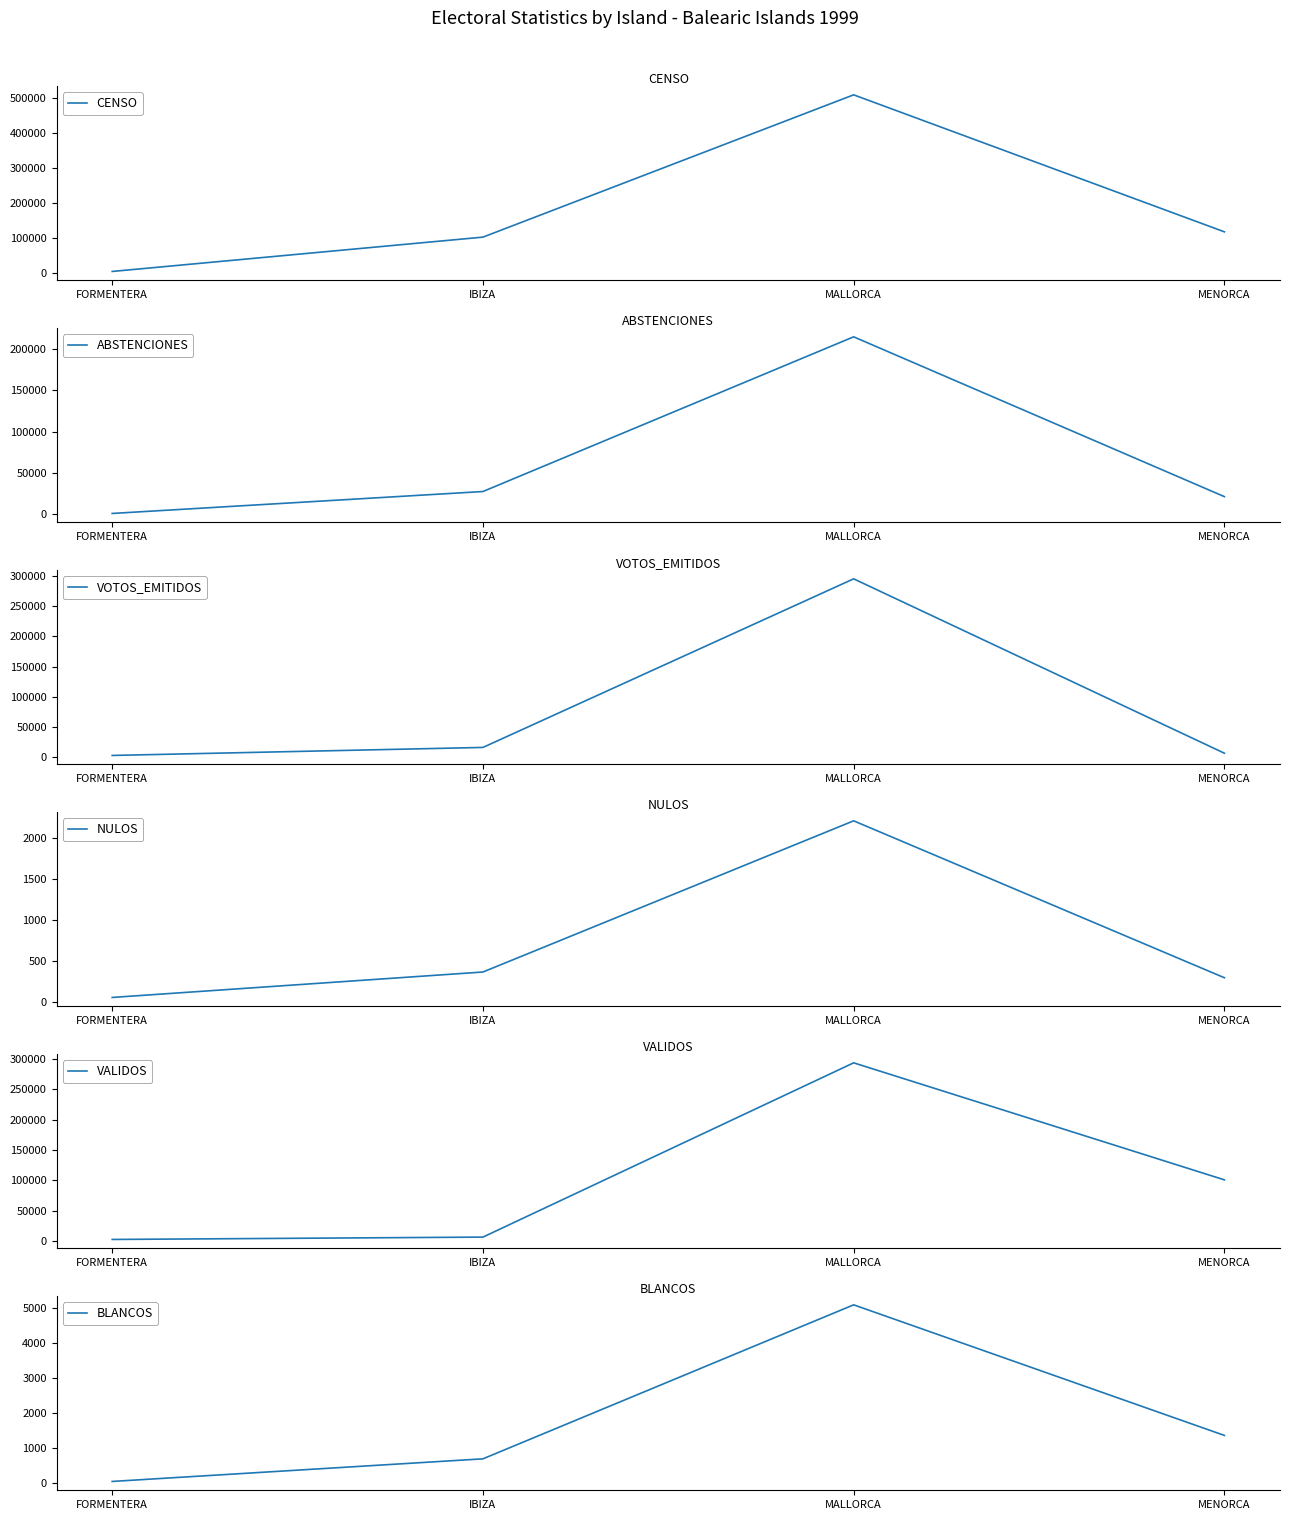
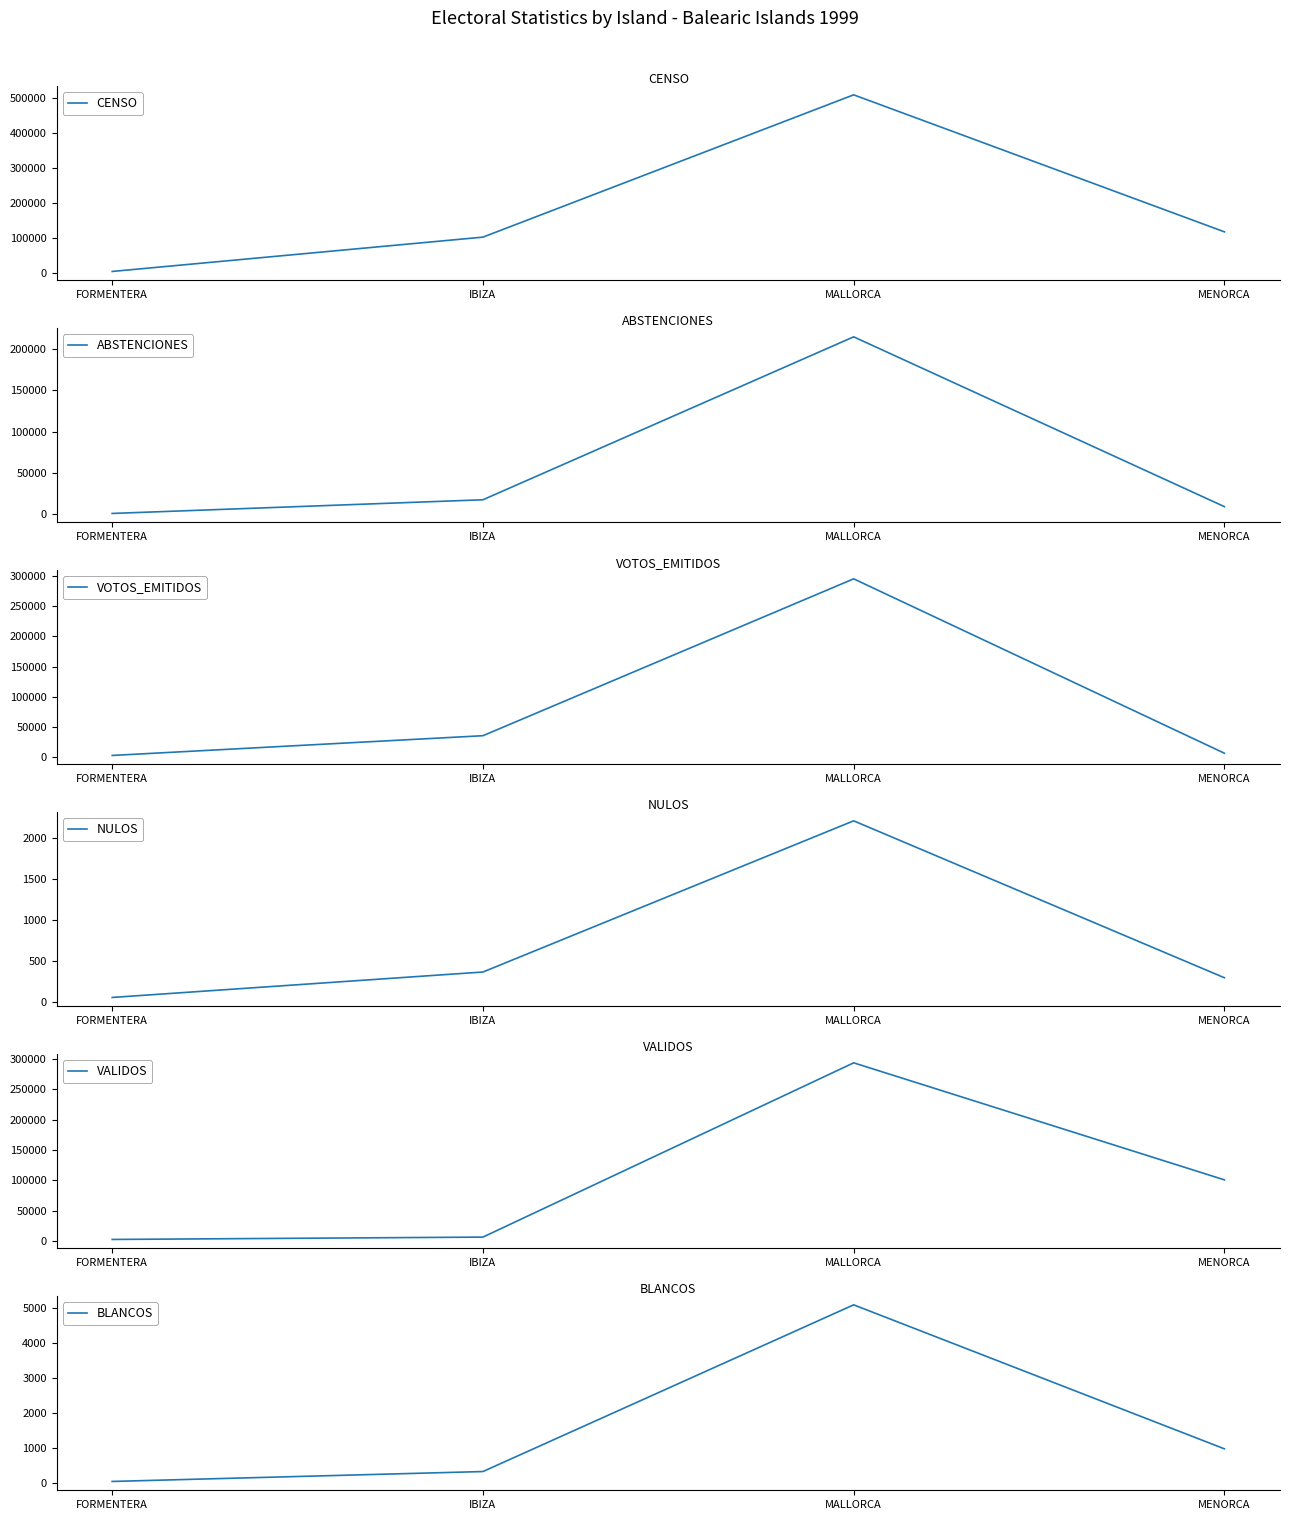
  {
    "CENSO": {
      "FORMENTERA": 0,
      "IBIZA": 100000,
      "MALLORCA": 510000,
      "MENORCA": 120000
    },
    "ABSTENCIONES": {
      "FORMENTERA": 0,
-     "IBIZA": 30000,
+     "IBIZA": 20000,
      "MALLORCA": 210000,
-     "MENORCA": 20000
+     "MENORCA": 10000
    },
    "VOTOS_EMITIDOS": {
      "FORMENTERA": 0,
-     "IBIZA": 20000,
+     "IBIZA": 40000,
      "MALLORCA": 300000,
      "MENORCA": 10000
    },
    "NULOS": {
      "FORMENTERA": 100,
      "IBIZA": 400,
      "MALLORCA": 2200,
      "MENORCA": 300
    },
    "VALIDOS": {
      "FORMENTERA": 0,
      "IBIZA": 10000,
      "MALLORCA": 290000,
      "MENORCA": 100000
    },
    "BLANCOS": {
      "FORMENTERA": 0,
-     "IBIZA": 700,
+     "IBIZA": 300,
      "MALLORCA": 5100,
-     "MENORCA": 1400
+     "MENORCA": 1000
    }
  }
